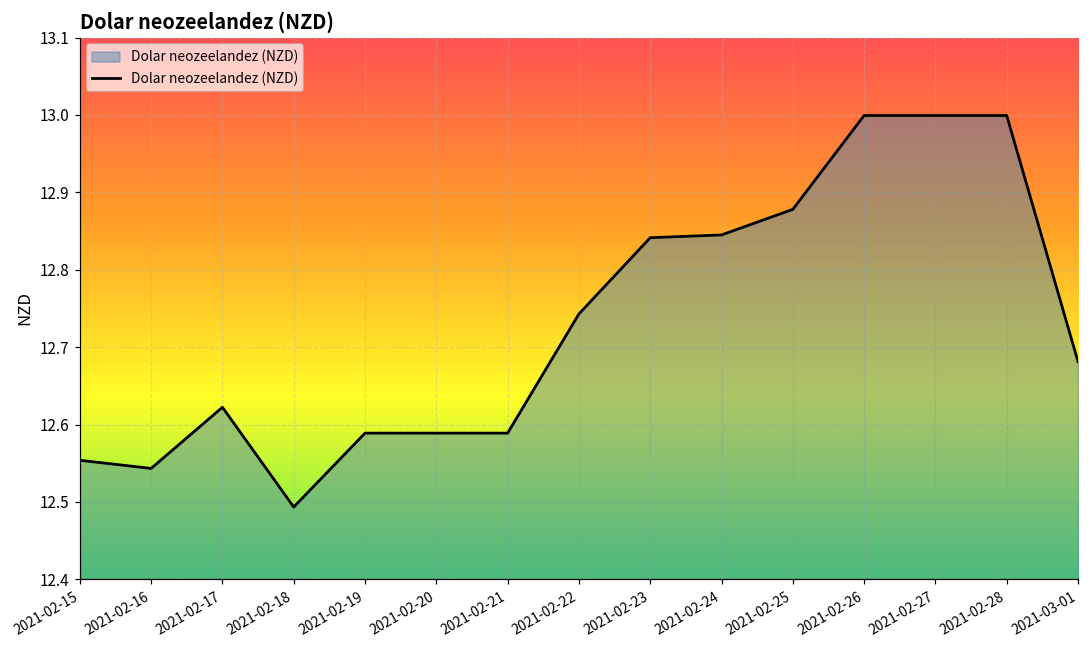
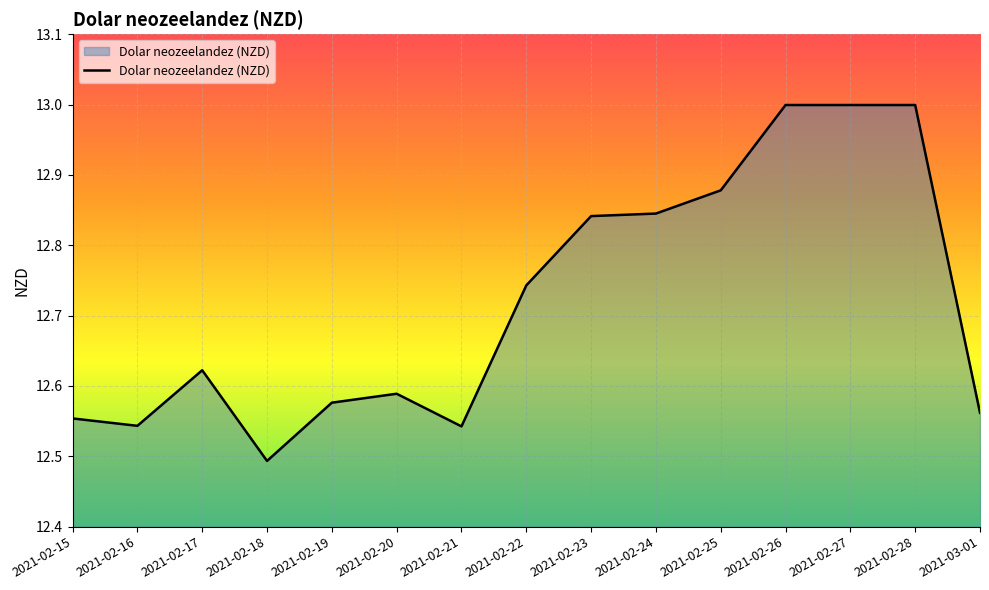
  {
    "2021-02-15": 12.55,
    "2021-02-16": 12.54,
    "2021-02-17": 12.62,
    "2021-02-18": 12.49,
-   "2021-02-19": 12.59,
+   "2021-02-19": 12.58,
    "2021-02-20": 12.59,
-   "2021-02-21": 12.59,
+   "2021-02-21": 12.54,
    "2021-02-22": 12.74,
    "2021-02-23": 12.84,
    "2021-02-24": 12.85,
    "2021-02-25": 12.88,
    "2021-02-26": 13.00,
    "2021-02-27": 13.00,
    "2021-02-28": 13.00,
-   "2021-03-01": 12.68
+   "2021-03-01": 12.56
  }
